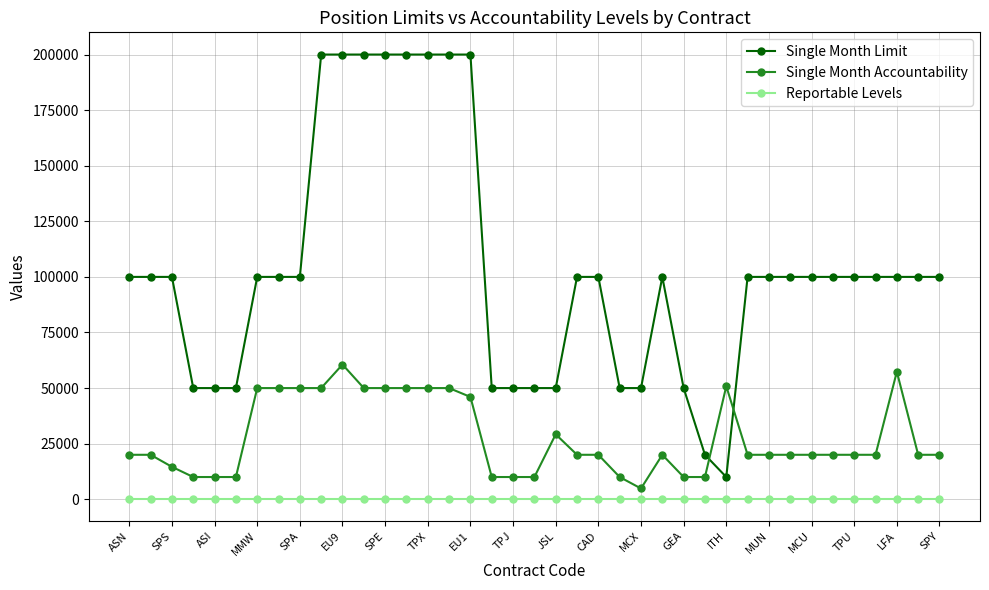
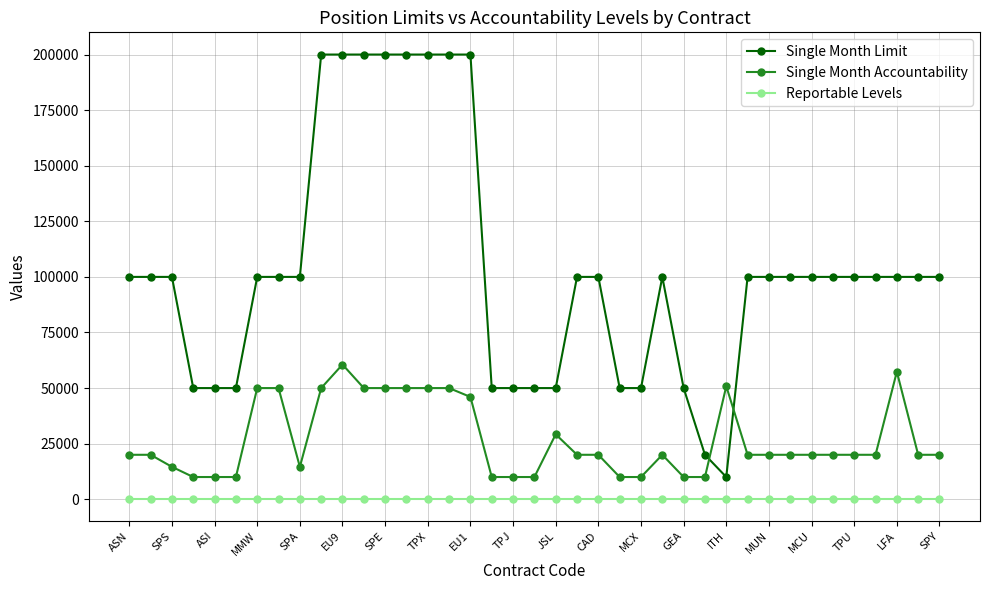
  {
    "Single Month Limit": {
      "ASN": 100000,
      "SPS": 100000,
      "ASI": 50000,
      "MMW": 100000,
      "SPA": 100000,
      "EU9": 200000,
      "SPE": 200000,
      "TPX": 200000,
      "EU1": 200000,
      "TPJ": 50000,
      "JSL": 50000,
      "CAD": 100000,
      "MCX": 50000,
      "GEA": 50000,
      "ITH": 10000,
      "MUN": 100000,
      "MCU": 100000,
      "TPU": 100000,
      "LFA": 100000,
      "SPY": 100000
    },
    "Single Month Accountability": {
      "ASN": 20000,
      "SPS": 15000,
      "ASI": 10000,
      "MMW": 50000,
-     "SPA": 50000,
+     "SPA": 15000,
      "EU9": 61000,
      "SPE": 50000,
      "TPX": 50000,
      "EU1": 46000,
      "TPJ": 10000,
      "JSL": 29000,
      "CAD": 20000,
-     "MCX": 5000,
+     "MCX": 10000,
      "GEA": 10000,
      "ITH": 51000,
      "MUN": 20000,
      "MCU": 20000,
      "TPU": 20000,
      "LFA": 57000,
      "SPY": 20000
    },
    "Reportable Levels": {
      "ASN": 0,
      "SPS": 0,
      "ASI": 0,
      "MMW": 0,
      "SPA": 0,
      "EU9": 0,
      "SPE": 0,
      "TPX": 0,
      "EU1": 0,
      "TPJ": 0,
      "JSL": 0,
      "CAD": 0,
      "MCX": 0,
      "GEA": 0,
      "ITH": 0,
      "MUN": 0,
      "MCU": 0,
      "TPU": 0,
      "LFA": 0,
      "SPY": 0
    }
  }
